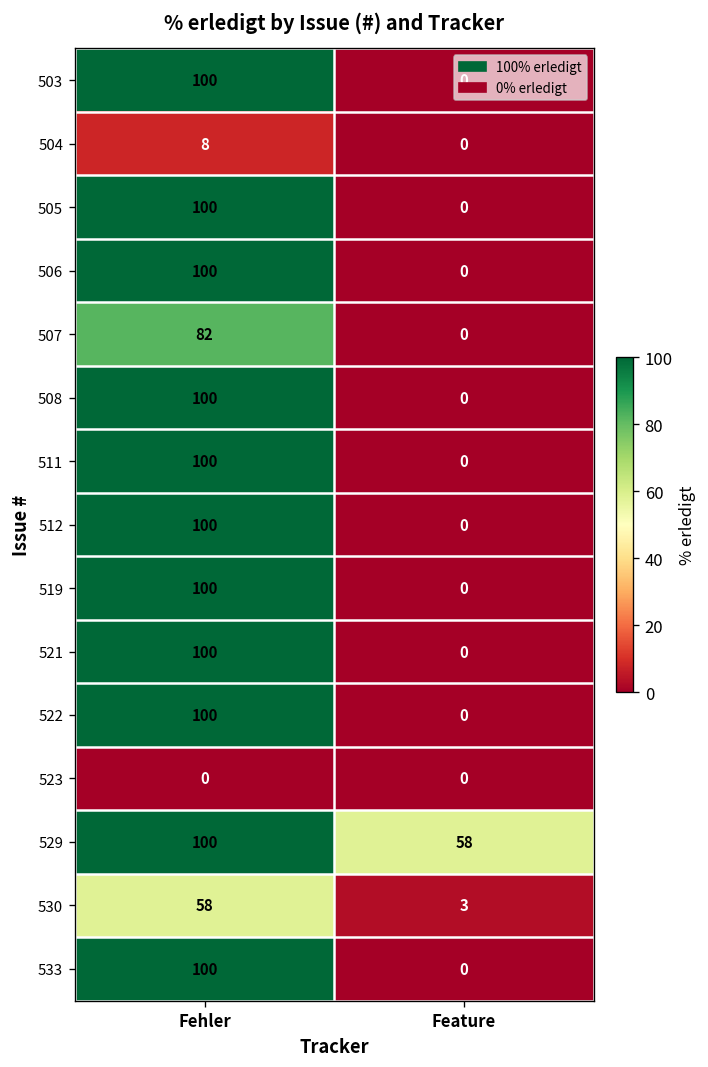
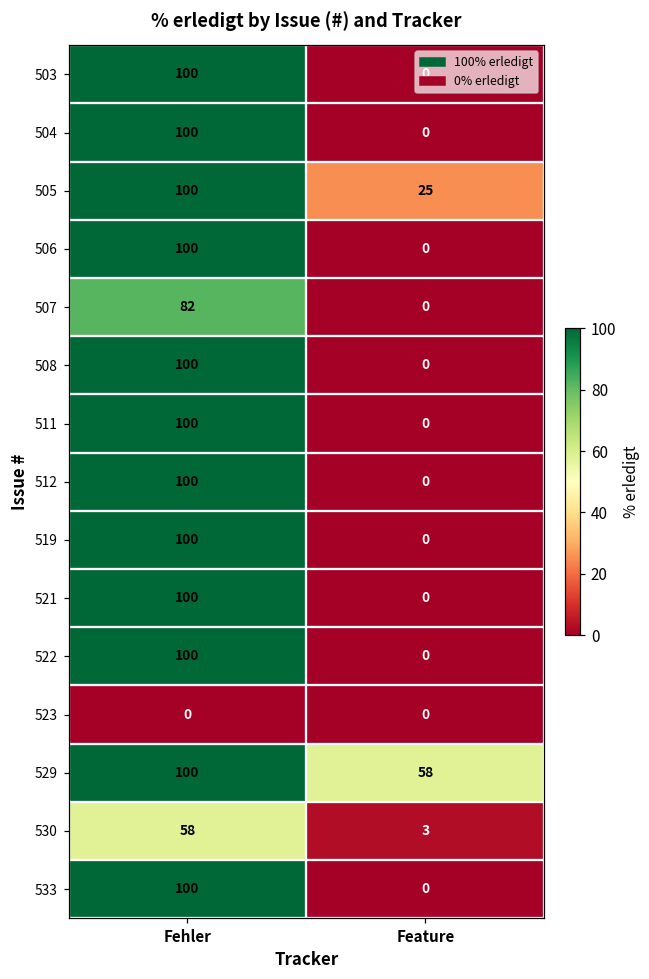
  {
    "503": {
      "Fehler": 100
    },
    "504": {
-     "Fehler": 8,
+     "Fehler": 100,
      "Feature": 0
    },
    "505": {
      "Fehler": 100,
-     "Feature": 0
+     "Feature": 25
    },
    "506": {
      "Fehler": 100,
      "Feature": 0
    },
    "507": {
      "Fehler": 82,
      "Feature": 0
    },
    "508": {
      "Fehler": 100,
      "Feature": 0
    },
    "511": {
      "Fehler": 100,
      "Feature": 0
    },
    "512": {
      "Fehler": 100,
      "Feature": 0
    },
    "519": {
      "Fehler": 100,
      "Feature": 0
    },
    "521": {
      "Fehler": 100,
      "Feature": 0
    },
    "522": {
      "Fehler": 100,
      "Feature": 0
    },
    "523": {
      "Fehler": 0,
      "Feature": 0
    },
    "529": {
      "Fehler": 100,
      "Feature": 58
    },
    "530": {
      "Fehler": 58,
      "Feature": 3
    },
    "533": {
      "Fehler": 100,
      "Feature": 0
    }
  }
